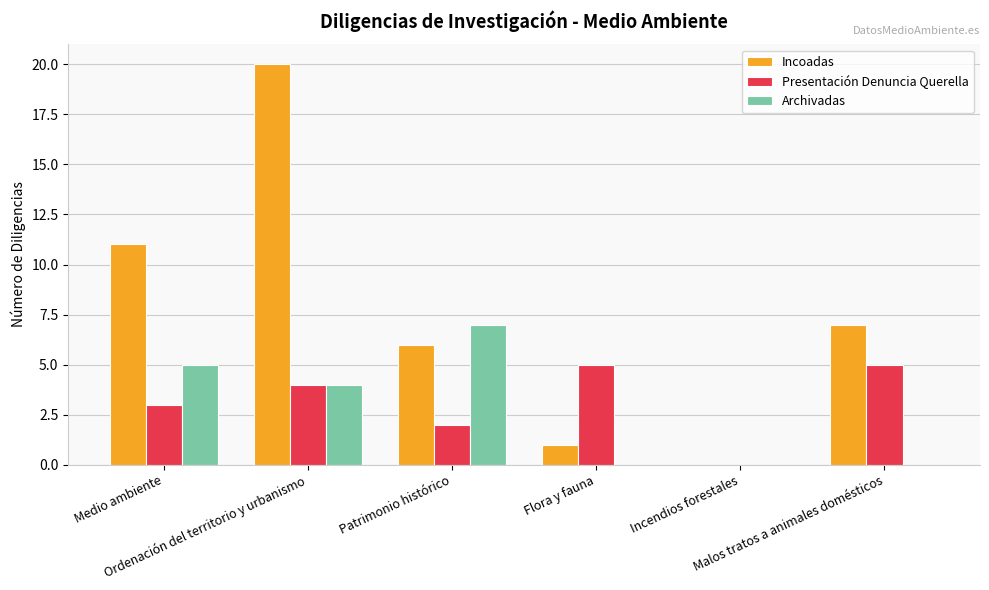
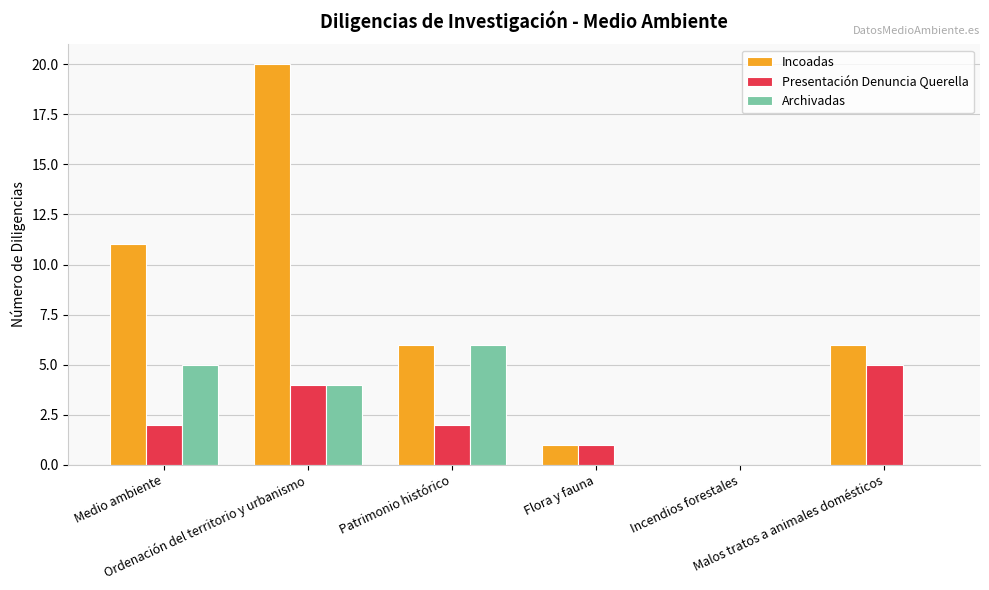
  {
    "Incoadas": {
      "Medio ambiente": 11,
      "Ordenación del territorio y urbanismo": 20,
      "Patrimonio histórico": 6,
      "Flora y fauna": 1,
      "Incendios forestales": 0,
-     "Malos tratos a animales domésticos": 7
+     "Malos tratos a animales domésticos": 6
    },
    "Presentación Denuncia Querella": {
-     "Medio ambiente": 3,
+     "Medio ambiente": 2,
      "Ordenación del territorio y urbanismo": 4,
      "Patrimonio histórico": 2,
-     "Flora y fauna": 5,
+     "Flora y fauna": 1,
      "Incendios forestales": 0,
      "Malos tratos a animales domésticos": 5
    },
    "Archivadas": {
      "Medio ambiente": 5,
      "Ordenación del territorio y urbanismo": 4,
-     "Patrimonio histórico": 7,
+     "Patrimonio histórico": 6,
      "Flora y fauna": 0,
      "Incendios forestales": 0,
      "Malos tratos a animales domésticos": 0
    }
  }
